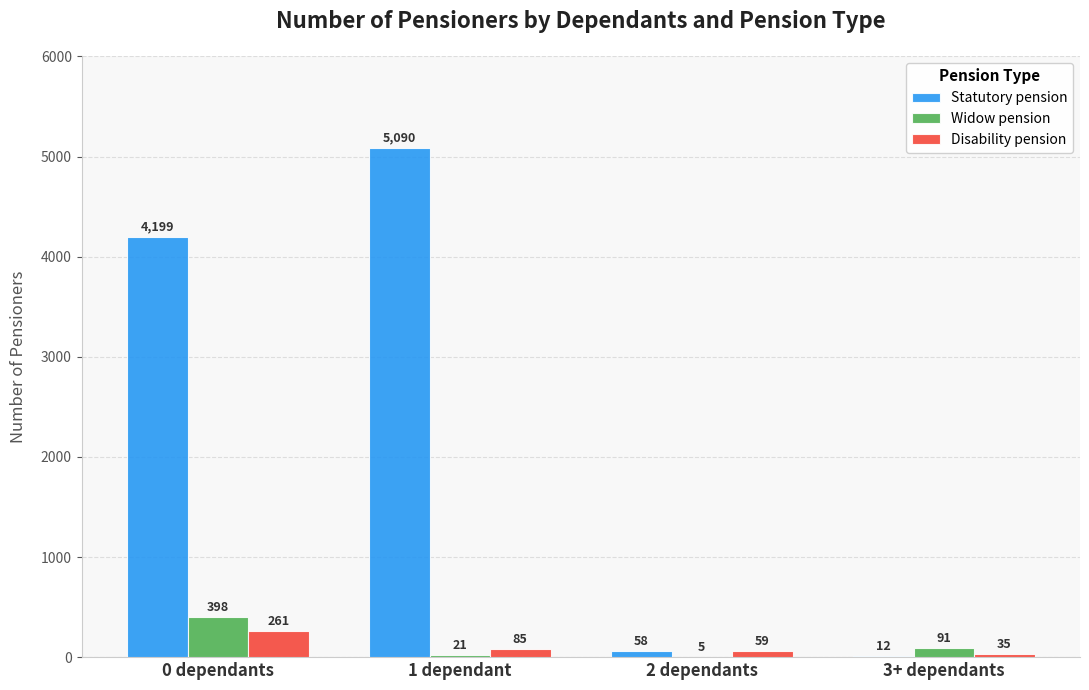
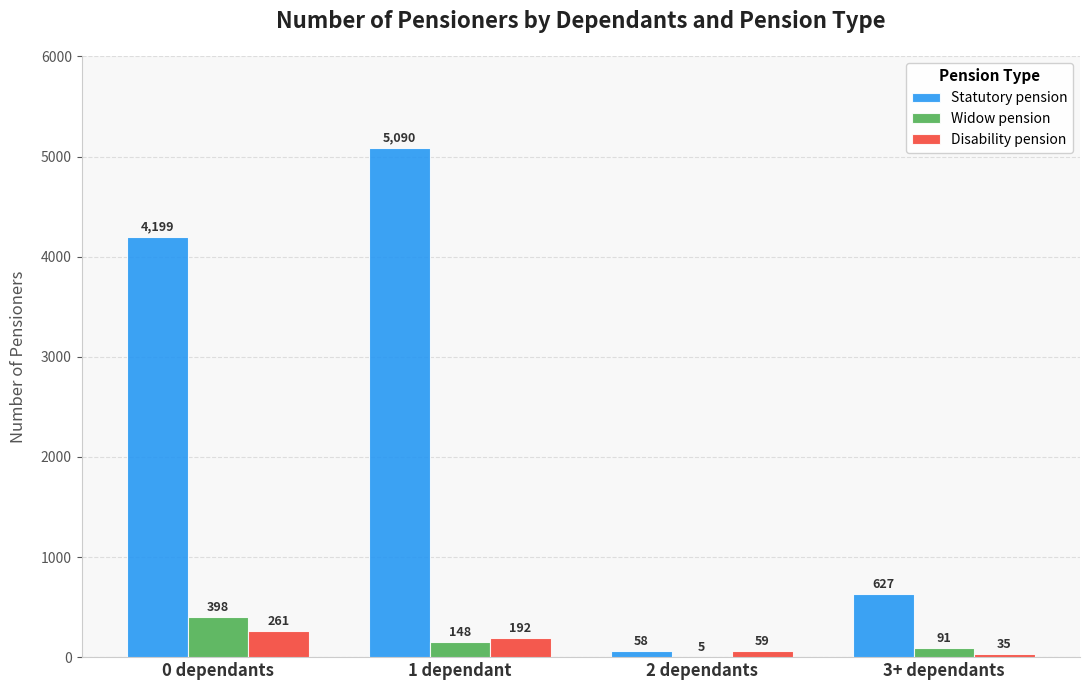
  {
    "Statutory pension": {
      "0 dependants": "4,199",
      "1 dependant": "5,090",
      "2 dependants": "58",
-     "3+ dependants": "12"
+     "3+ dependants": "627"
    },
    "Widow pension": {
      "0 dependants": "398",
-     "1 dependant": "21",
+     "1 dependant": "148",
      "2 dependants": "5",
      "3+ dependants": "91"
    },
    "Disability pension": {
      "0 dependants": "261",
-     "1 dependant": "85",
+     "1 dependant": "192",
      "2 dependants": "59",
      "3+ dependants": "35"
    }
  }
